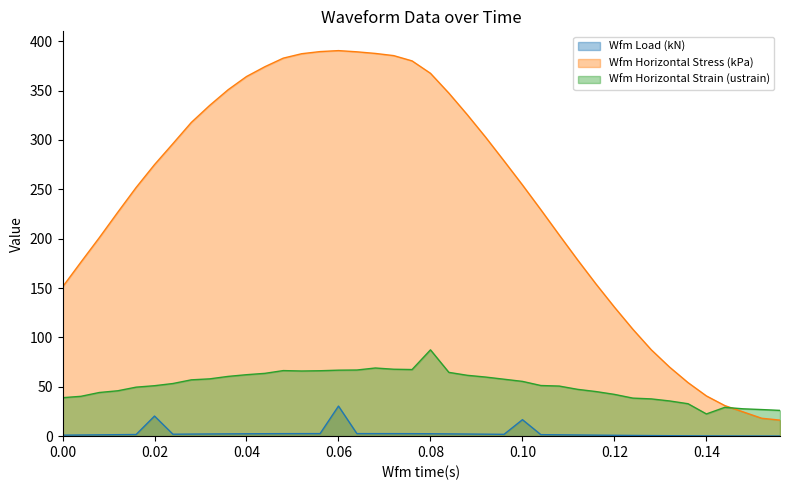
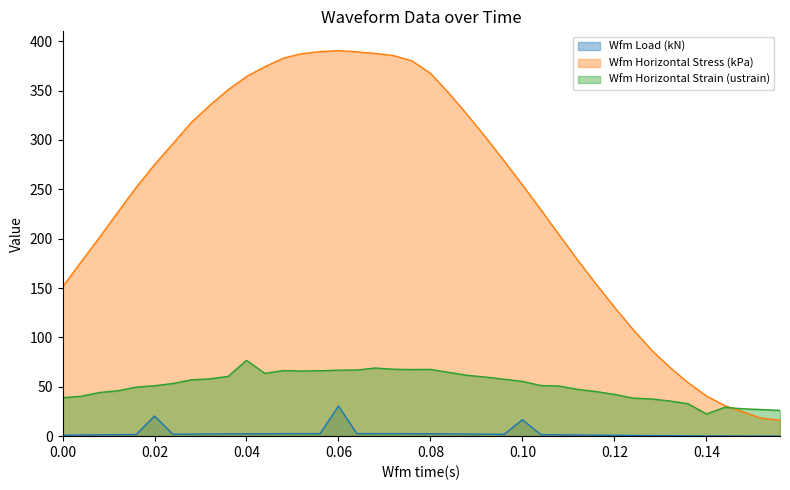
  {
    "Wfm Load (kN)": {
      "0.00": 0,
      "0.02": 20,
      "0.04": 0,
      "0.06": 30,
      "0.08": 0,
      "0.10": 20,
      "0.12": 0,
      "0.14": 0
    },
    "Wfm Horizontal Stress (kPa)": {
      "0.00": 150,
      "0.02": 280,
      "0.04": 360,
      "0.06": 390,
      "0.08": 370,
      "0.10": 250,
      "0.12": 130,
      "0.14": 40
    },
    "Wfm Horizontal Strain (ustrain)": {
      "0.00": 40,
      "0.02": 50,
-     "0.04": 60,
+     "0.04": 80,
      "0.06": 70,
-     "0.08": 90,
+     "0.08": 70,
      "0.10": 60,
      "0.12": 40,
      "0.14": 20
    }
  }
